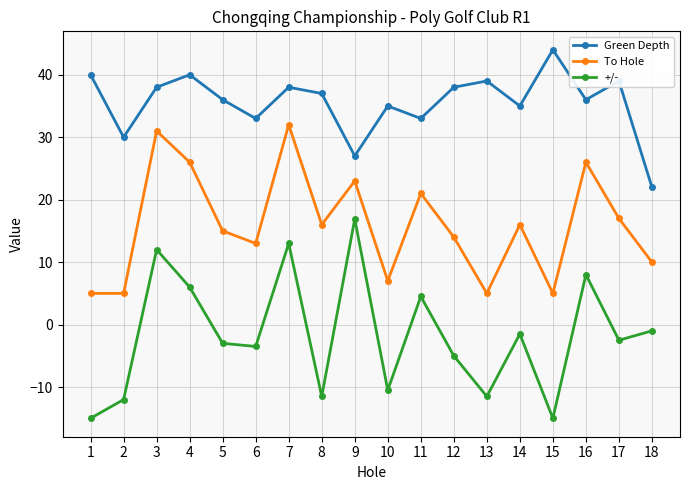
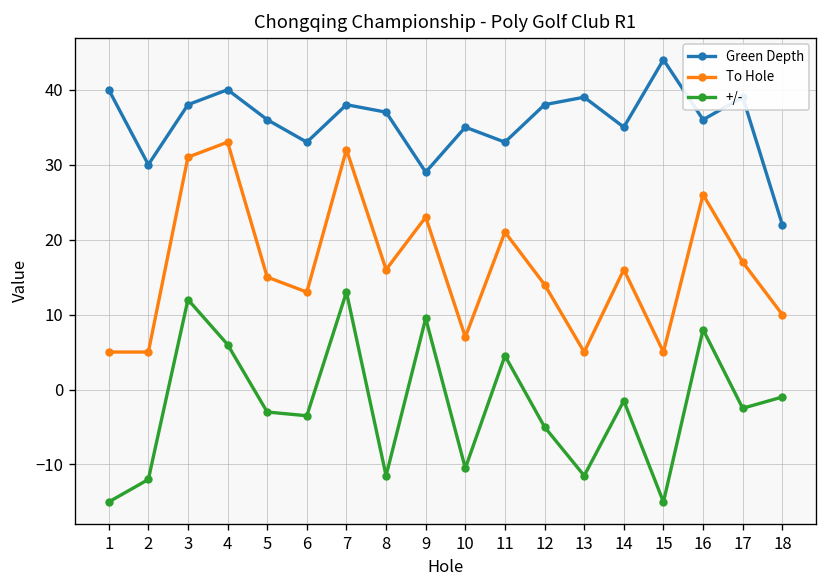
  {
    "Green Depth": {
      "1": 40,
      "2": 30,
      "3": 38,
      "4": 40,
      "5": 36,
      "6": 33,
      "7": 38,
      "8": 37,
-     "9": 27,
+     "9": 29,
      "10": 35,
      "11": 33,
      "12": 38,
      "13": 39,
      "14": 35,
      "15": 44,
      "16": 36,
      "18": 22
    },
    "To Hole": {
      "1": 5,
      "2": 5,
      "3": 31,
-     "4": 26,
+     "4": 33,
      "5": 15,
      "6": 13,
      "7": 32,
      "8": 16,
      "9": 23,
      "10": 7,
      "11": 21,
      "12": 14,
      "13": 5,
      "14": 16,
      "15": 5,
      "16": 26,
      "17": 17,
      "18": 10
    },
    "+/-": {
      "1": -15,
      "2": -12,
      "3": 12,
      "4": 6,
      "5": -3,
      "6": -4,
      "7": 13,
      "8": -12,
-     "9": 17,
+     "9": 10,
      "10": -11,
      "11": 5,
      "12": -5,
      "13": -12,
      "14": -2,
      "15": -15,
      "16": 8,
      "17": -3,
      "18": -1
    }
  }
